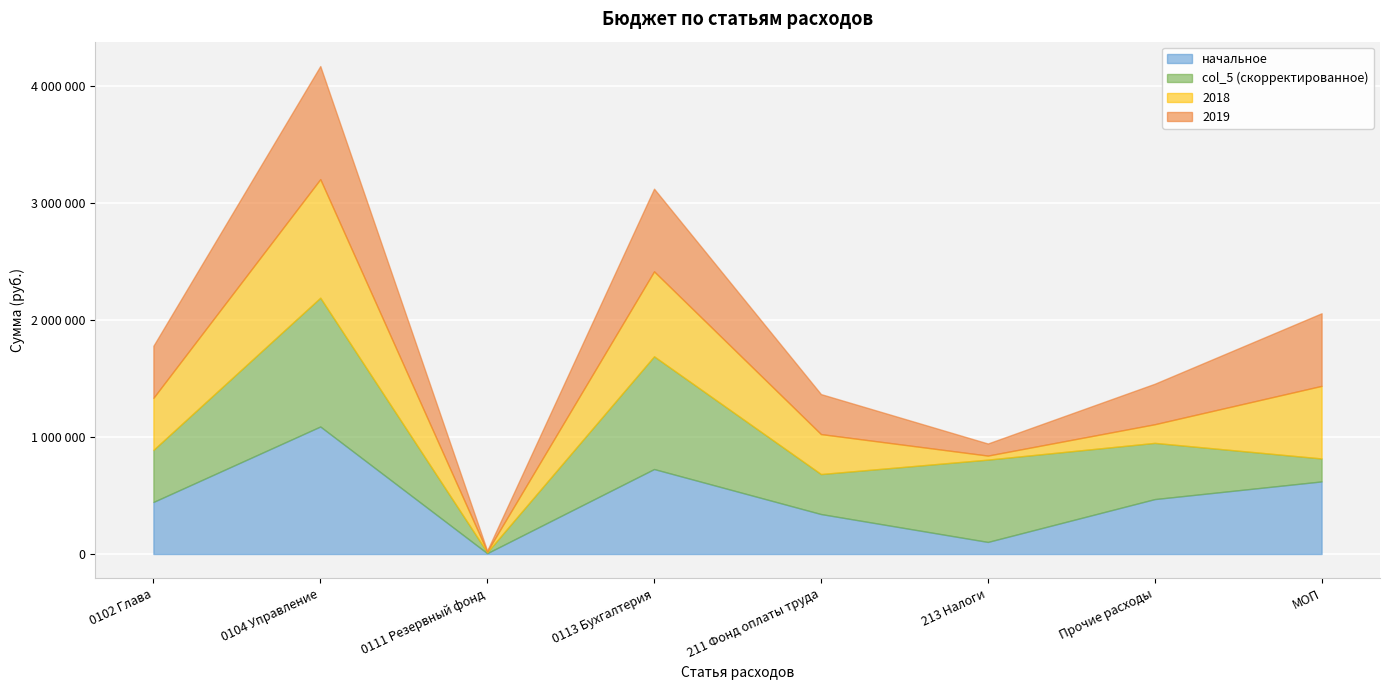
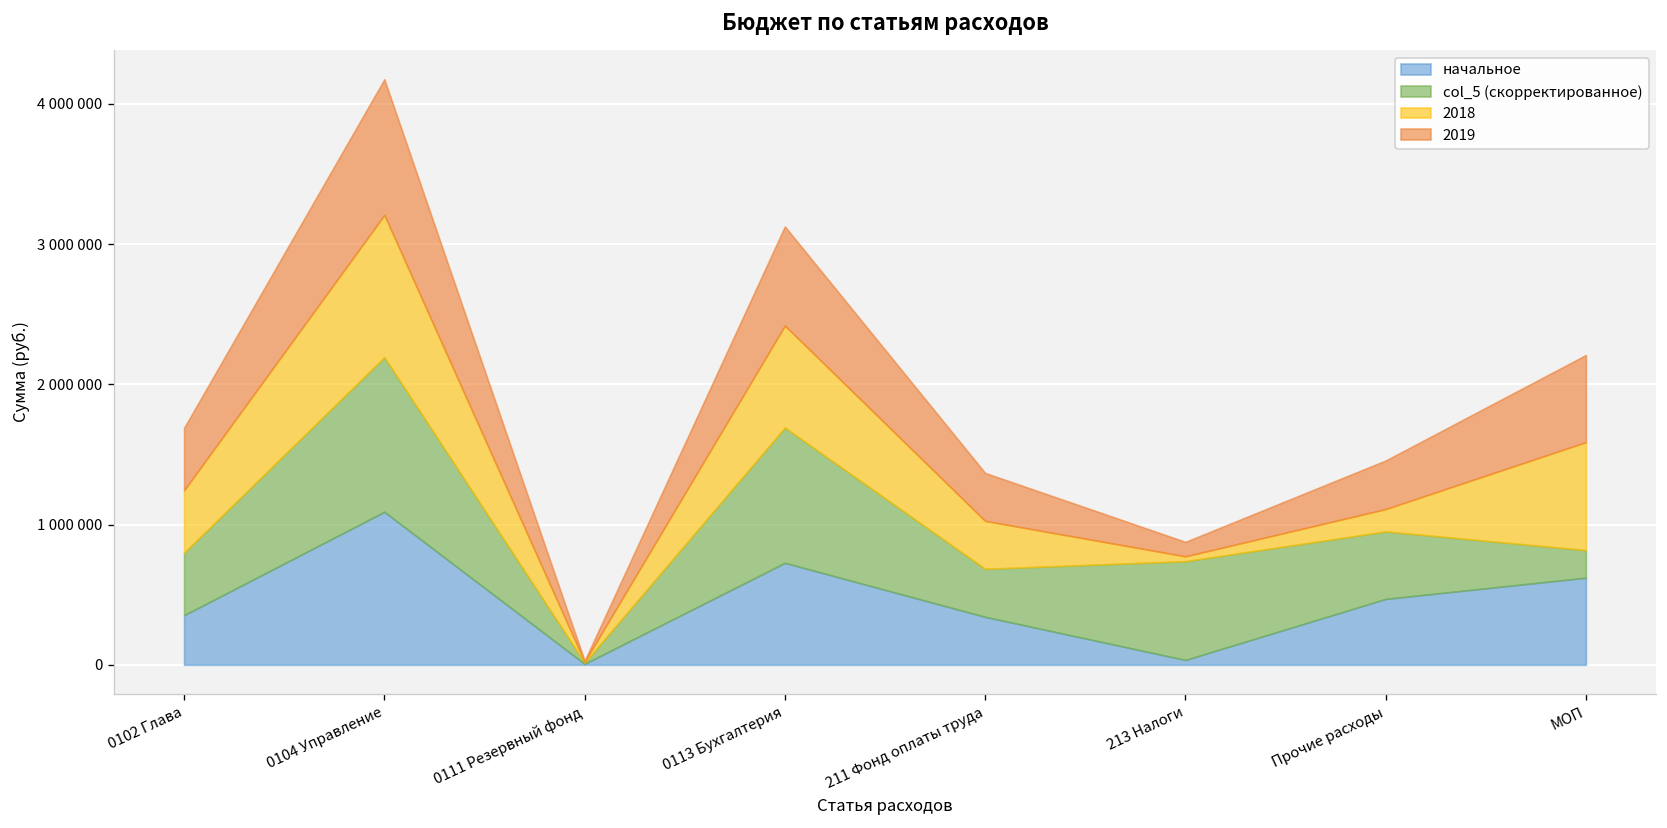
  {
    "начальное": {
-     "0102 Глава": 450000,
+     "0102 Глава": 350000,
      "0104 Управление": 1090000,
      "0113 Бухгалтерия": 730000,
      "211 Фонд оплаты труда": 340000,
-     "213 Налоги": 100000,
+     "213 Налоги": 30000,
      "Прочие расходы": 470000,
      "МОП": 620000
    },
    "col_5 (скорректированное)": {
      "0102 Глава": 450000,
      "0104 Управление": 1100000,
      "0113 Бухгалтерия": 960000,
      "211 Фонд оплаты труда": 340000,
      "213 Налоги": 700000,
      "Прочие расходы": 480000,
      "МОП": 200000
    },
    "2018": {
      "0102 Глава": 450000,
      "0104 Управление": 1010000,
      "0113 Бухгалтерия": 730000,
      "211 Фонд оплаты труда": 340000,
      "213 Налоги": 30000,
      "Прочие расходы": 160000,
-     "МОП": 620000
+     "МОП": 770000
    },
    "2019": {
      "0102 Глава": 450000,
      "0104 Управление": 970000,
      "0113 Бухгалтерия": 710000,
      "211 Фонд оплаты труда": 340000,
      "213 Налоги": 100000,
      "Прочие расходы": 350000,
      "МОП": 620000
    }
  }
